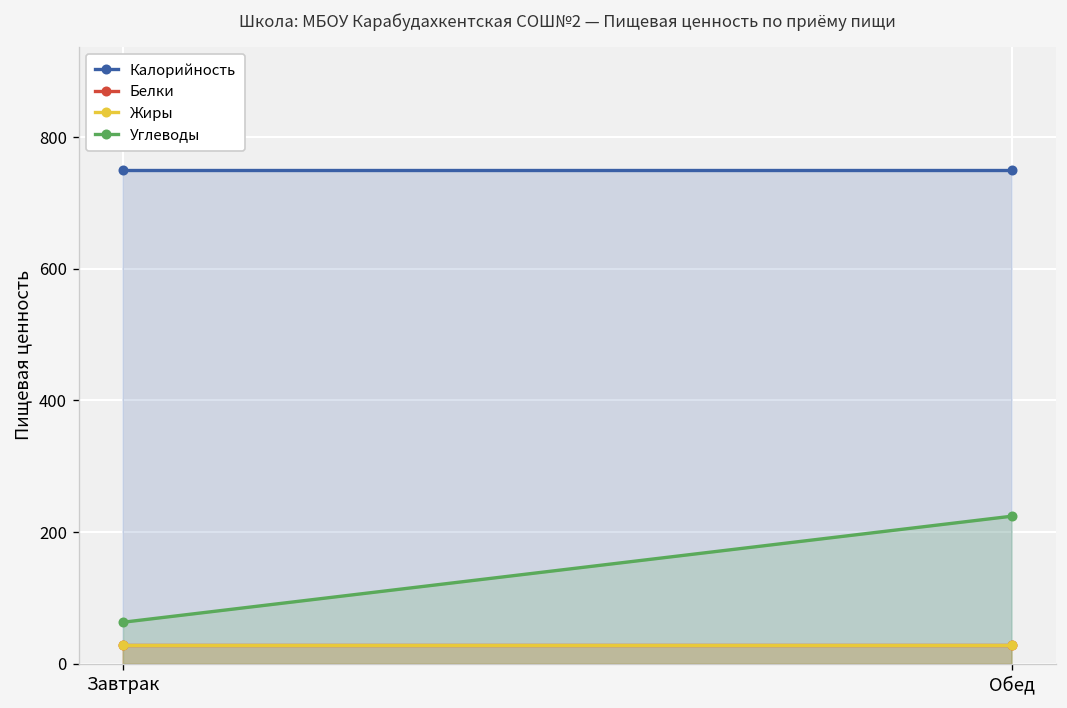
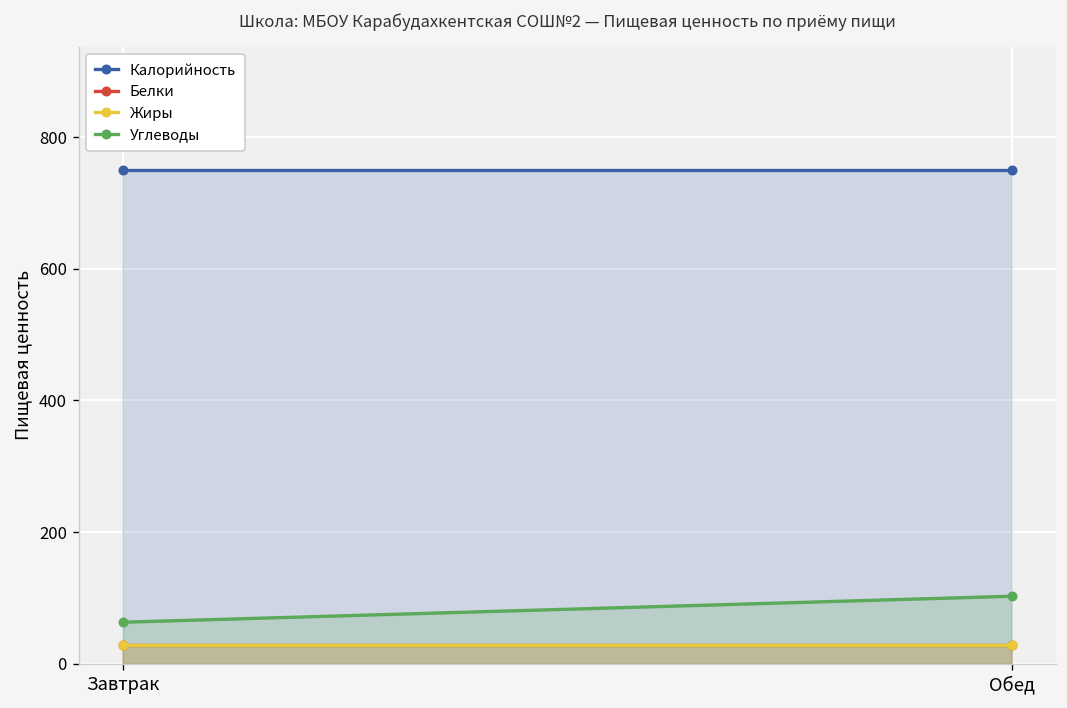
  {
    "Калорийность": {
      "Завтрак": 750,
      "Обед": 750
    },
    "Жиры": {
      "Завтрак": 30,
      "Обед": 30
    },
    "Углеводы": {
      "Завтрак": 60,
-     "Обед": 220
+     "Обед": 100
    }
  }
